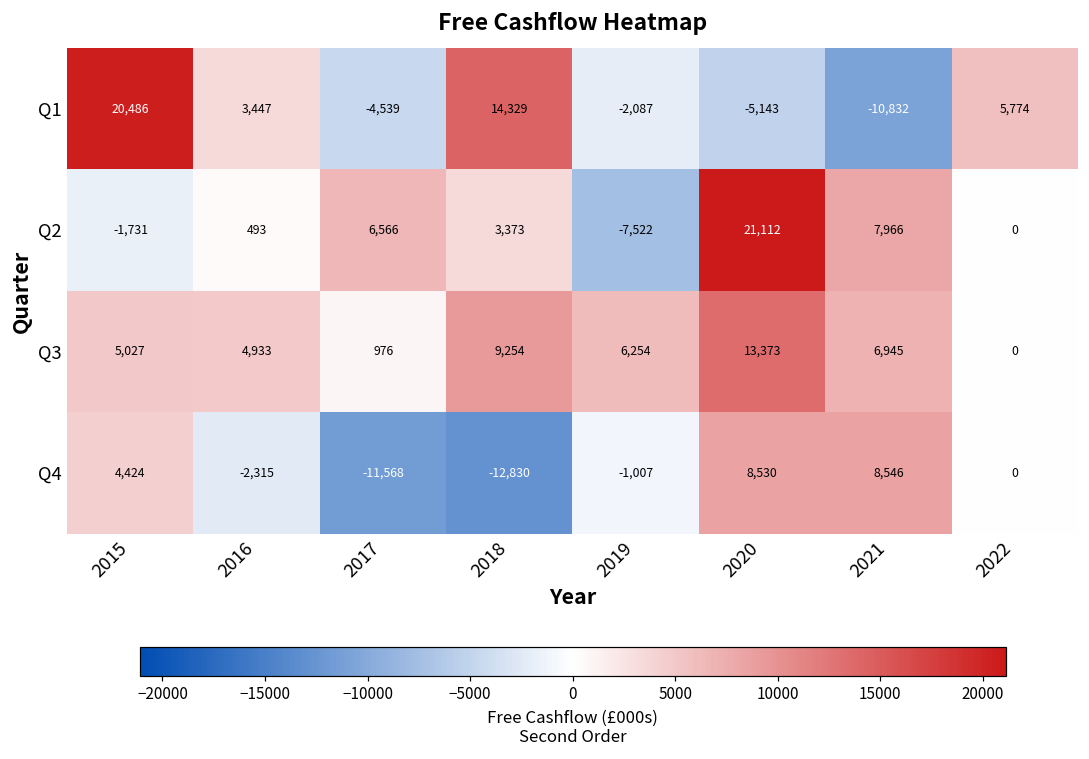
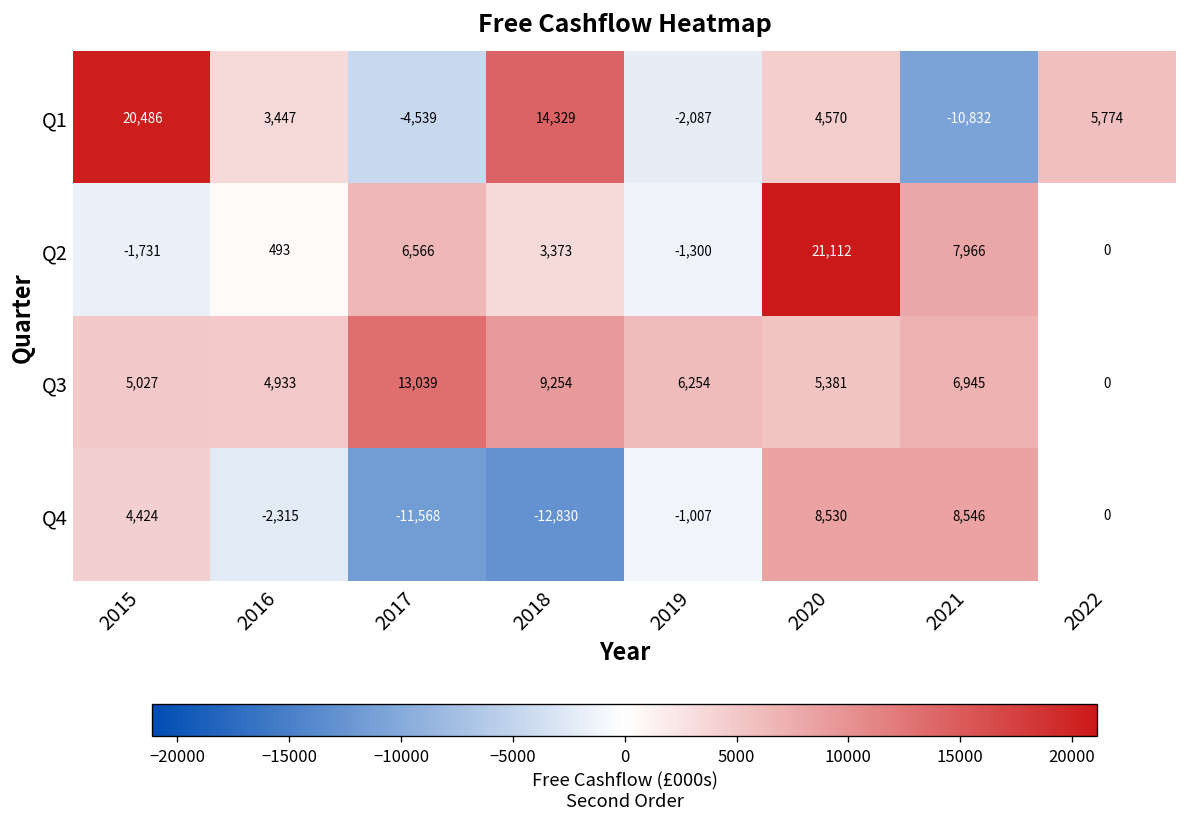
  {
    "Q1": {
      "2015": "20,486",
      "2016": "3,447",
      "2017": "-4,539",
      "2018": "14,329",
      "2019": "-2,087",
-     "2020": "-5,143",
+     "2020": "4,570",
      "2021": "-10,832",
      "2022": "5,774"
    },
    "Q2": {
      "2015": "-1,731",
      "2016": "493",
      "2017": "6,566",
      "2018": "3,373",
-     "2019": "-7,522",
+     "2019": "-1,300",
      "2020": "21,112",
      "2021": "7,966",
      "2022": "0"
    },
    "Q3": {
      "2015": "5,027",
      "2016": "4,933",
-     "2017": "976",
+     "2017": "13,039",
      "2018": "9,254",
      "2019": "6,254",
-     "2020": "13,373",
+     "2020": "5,381",
      "2021": "6,945",
      "2022": "0"
    },
    "Q4": {
      "2015": "4,424",
      "2016": "-2,315",
      "2017": "-11,568",
      "2018": "-12,830",
      "2019": "-1,007",
      "2020": "8,530",
      "2021": "8,546",
      "2022": "0"
    }
  }
